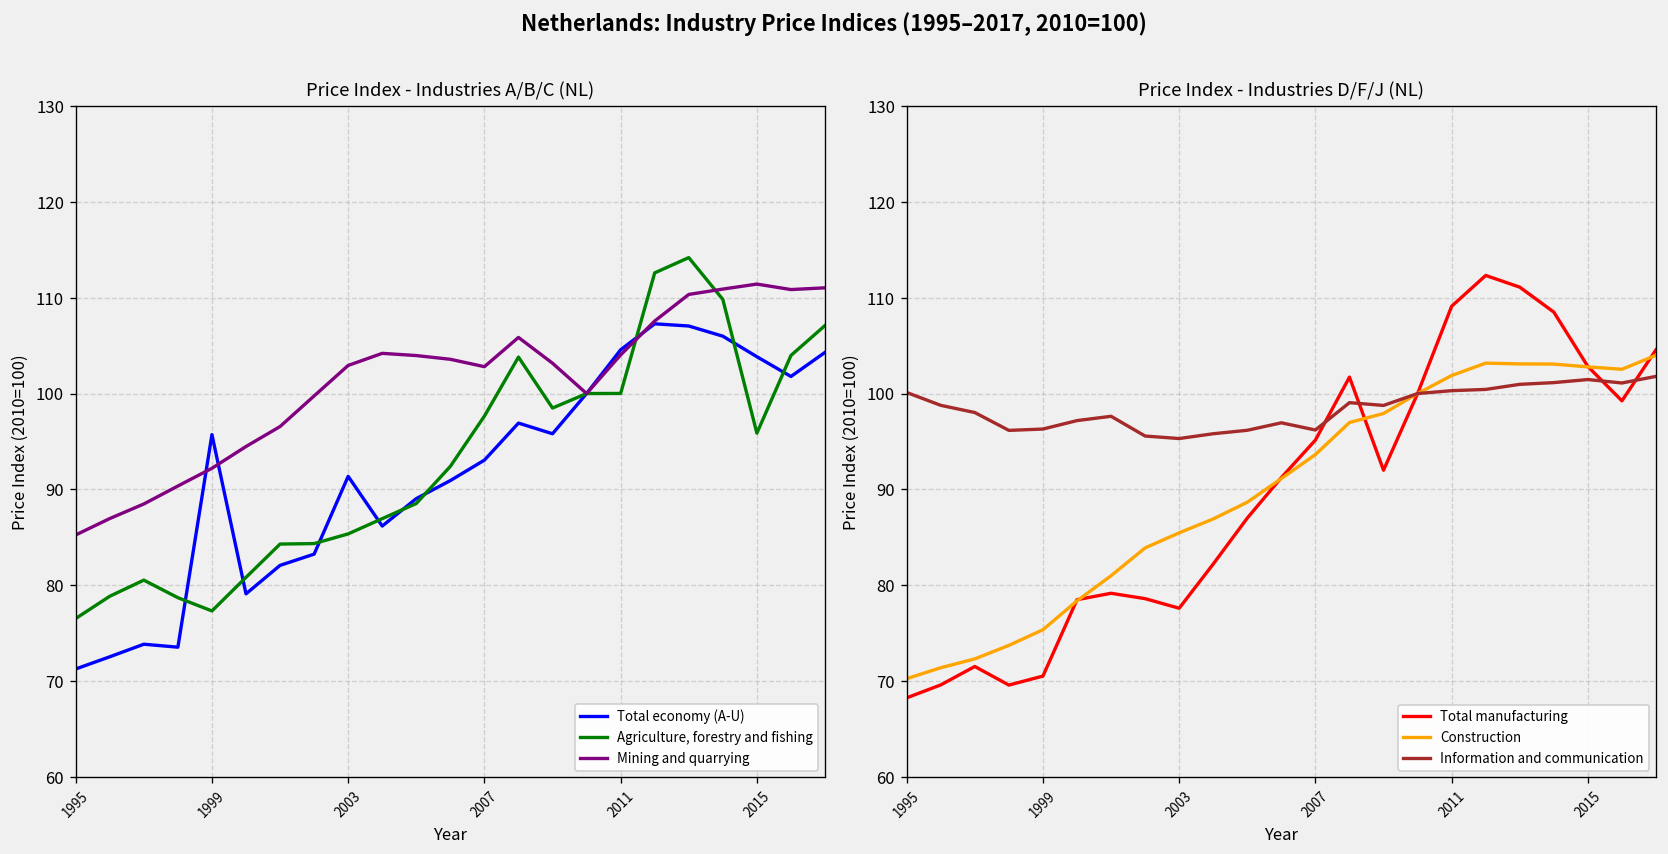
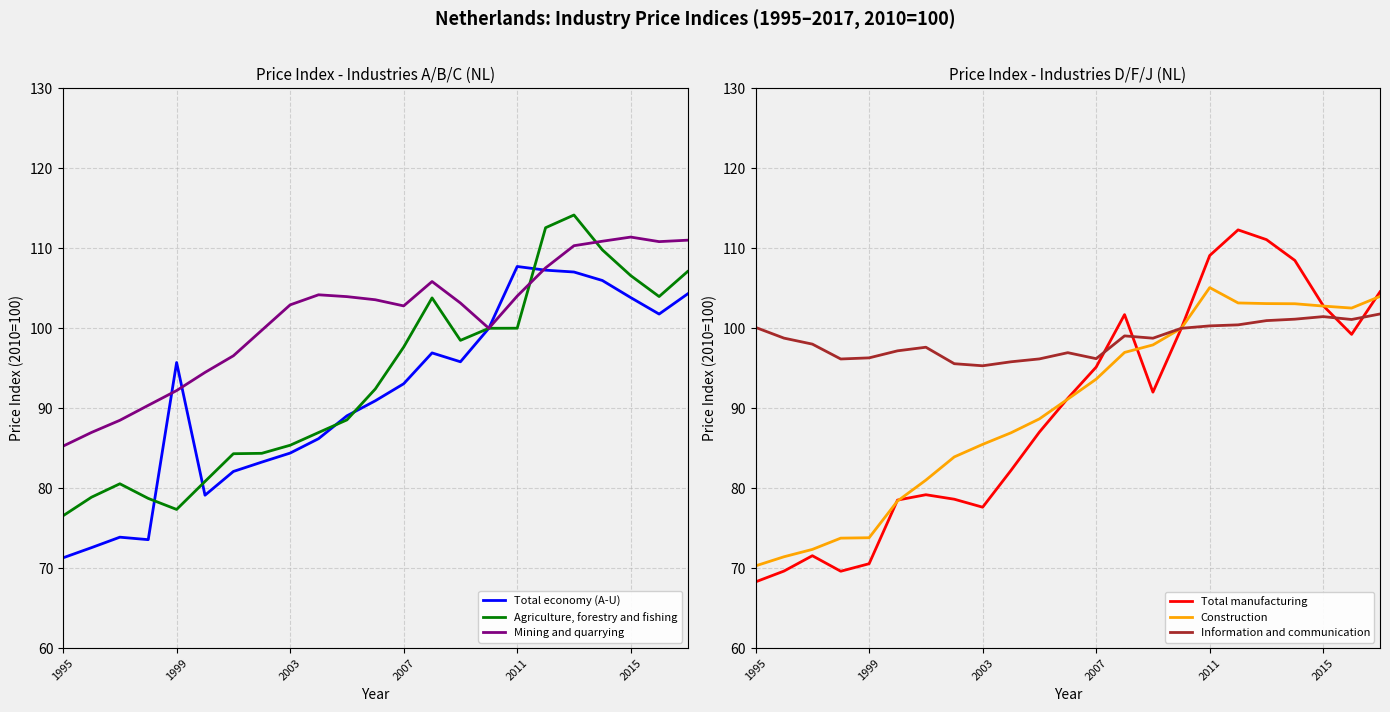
  {
    "Price Index - Industries A/B/C (NL)": {
      "Total economy (A-U)": {
        "1995": 71,
        "1999": 96,
-       "2003": 91,
+       "2003": 84,
        "2007": 93,
-       "2011": 105,
+       "2011": 108,
        "2015": 104
      },
      "Agriculture, forestry and fishing": {
        "1995": 77,
        "1999": 77,
        "2003": 85,
        "2007": 98,
        "2011": 100,
-       "2015": 96
+       "2015": 107
      },
      "Mining and quarrying": {
        "1995": 85,
        "1999": 92,
        "2003": 103,
        "2007": 103,
        "2011": 104,
        "2015": 111
      }
    },
    "Price Index - Industries D/F/J (NL)": {
      "Total manufacturing": {
        "1995": 68,
        "1999": 71,
        "2003": 78,
        "2007": 95,
        "2011": 109
      },
      "Construction": {
        "1995": 70,
-       "1999": 75,
+       "1999": 74,
        "2003": 85,
        "2007": 94,
-       "2011": 102
+       "2011": 105
      },
      "Information and communication": {
        "1995": 100,
        "1999": 96,
        "2003": 95,
        "2007": 96,
        "2011": 100,
        "2015": 101
      }
    }
  }
